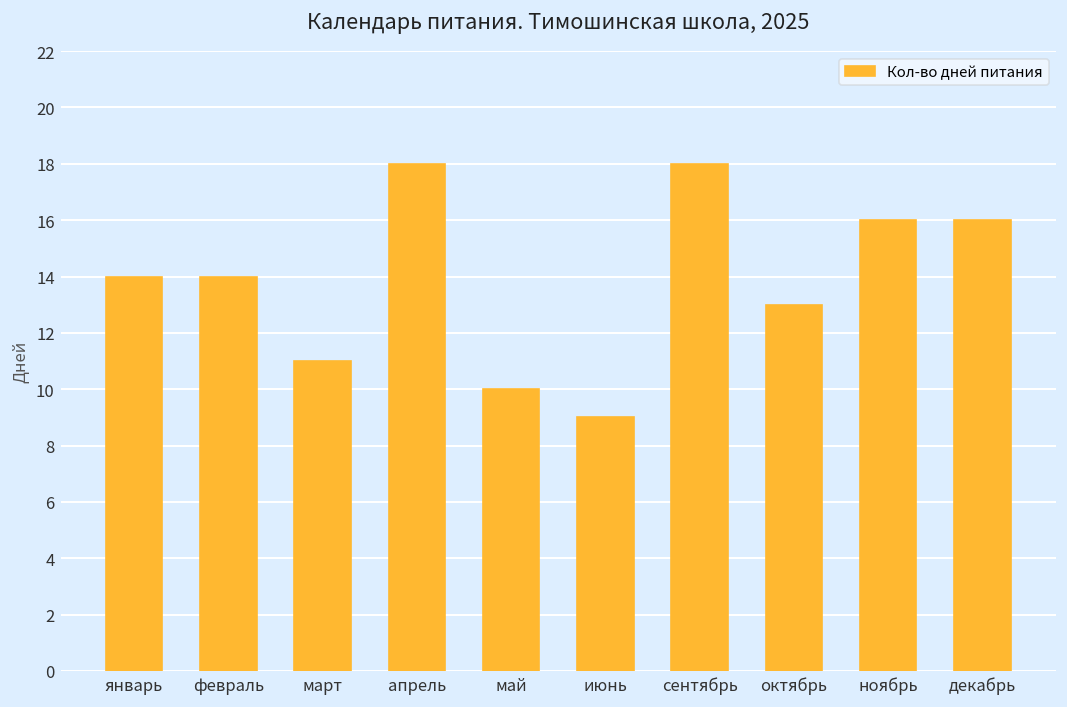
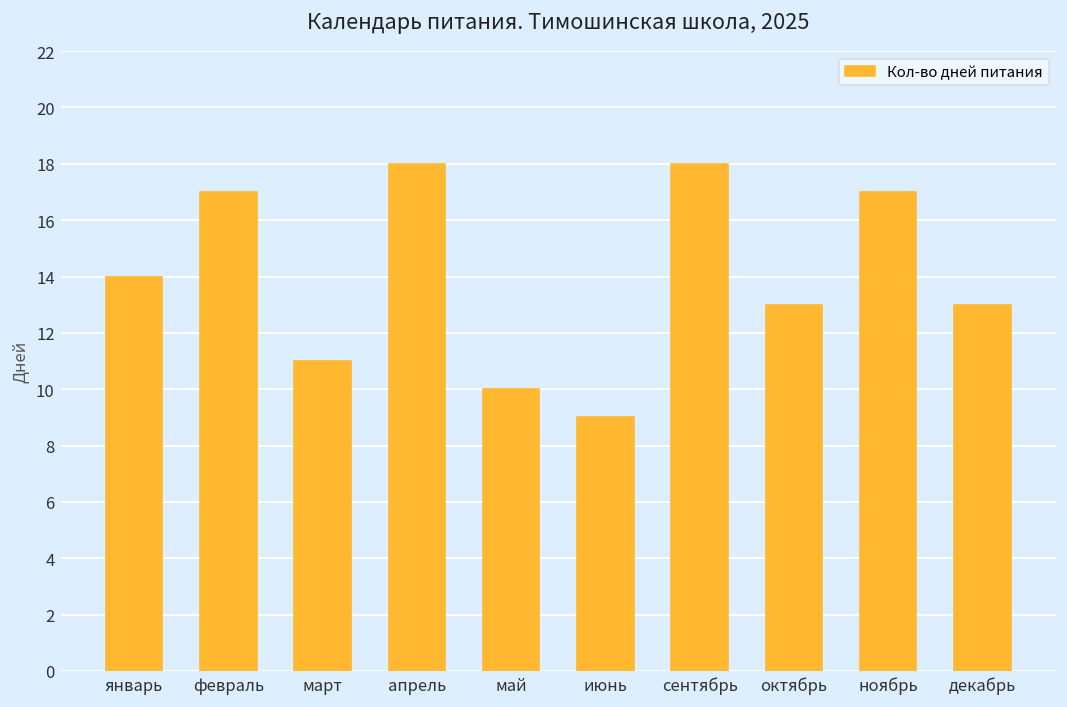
  {
    "январь": 14,
-   "февраль": 14,
+   "февраль": 17,
    "март": 11,
    "апрель": 18,
    "май": 10,
    "июнь": 9,
    "сентябрь": 18,
    "октябрь": 13,
-   "ноябрь": 16,
-   "декабрь": 16
+   "ноябрь": 17,
+   "декабрь": 13
  }
